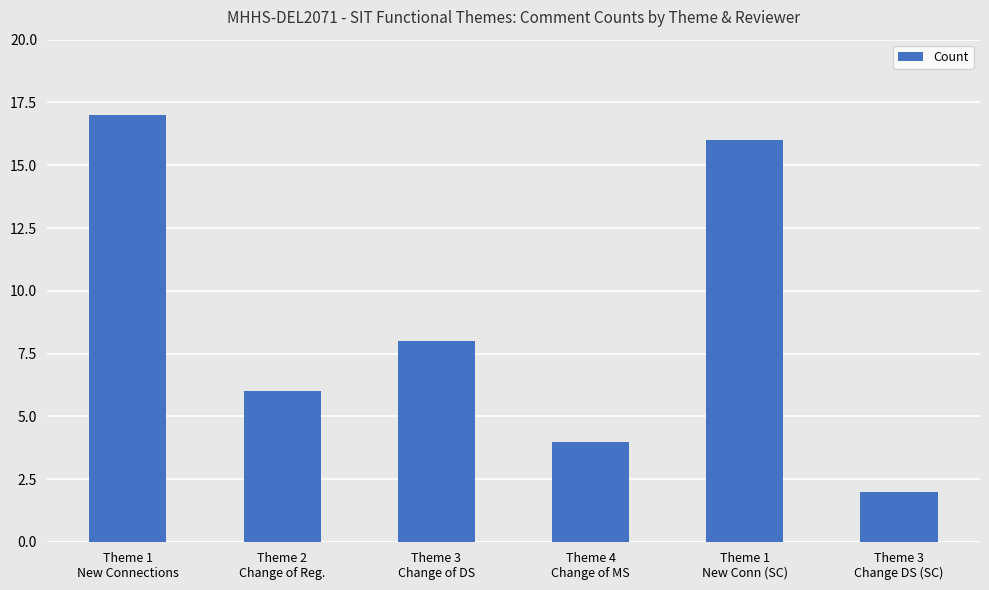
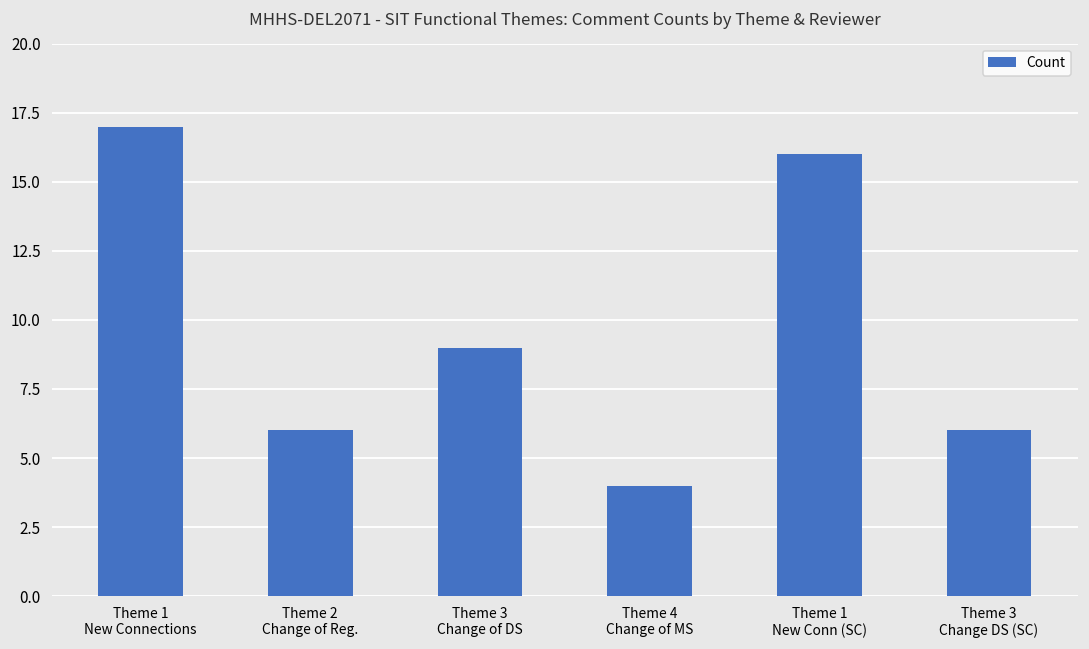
  {
    "Theme 1 New Connections": 17,
    "Theme 2 Change of Reg.": 6,
-   "Theme 3 Change of DS": 8,
+   "Theme 3 Change of DS": 9,
    "Theme 4 Change of MS": 4,
    "Theme 1 New Conn (SC)": 16,
-   "Theme 3 Change DS (SC)": 2
+   "Theme 3 Change DS (SC)": 6
  }
